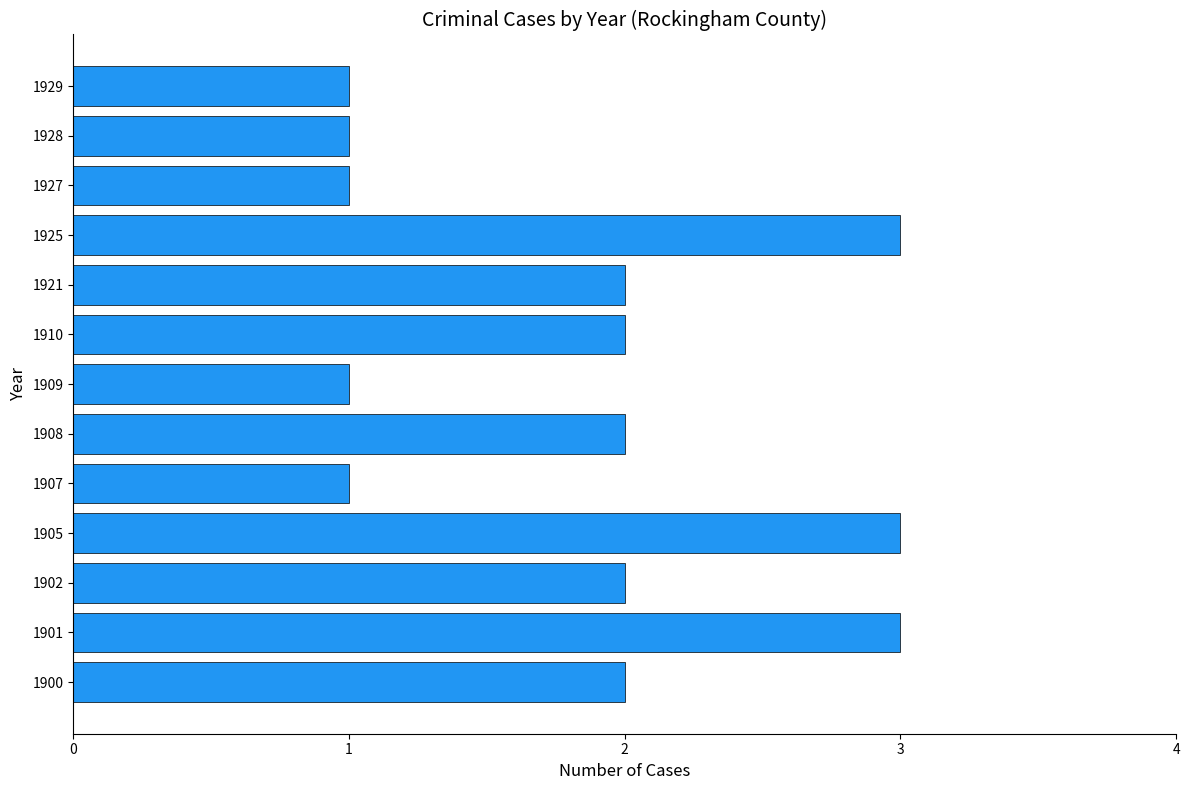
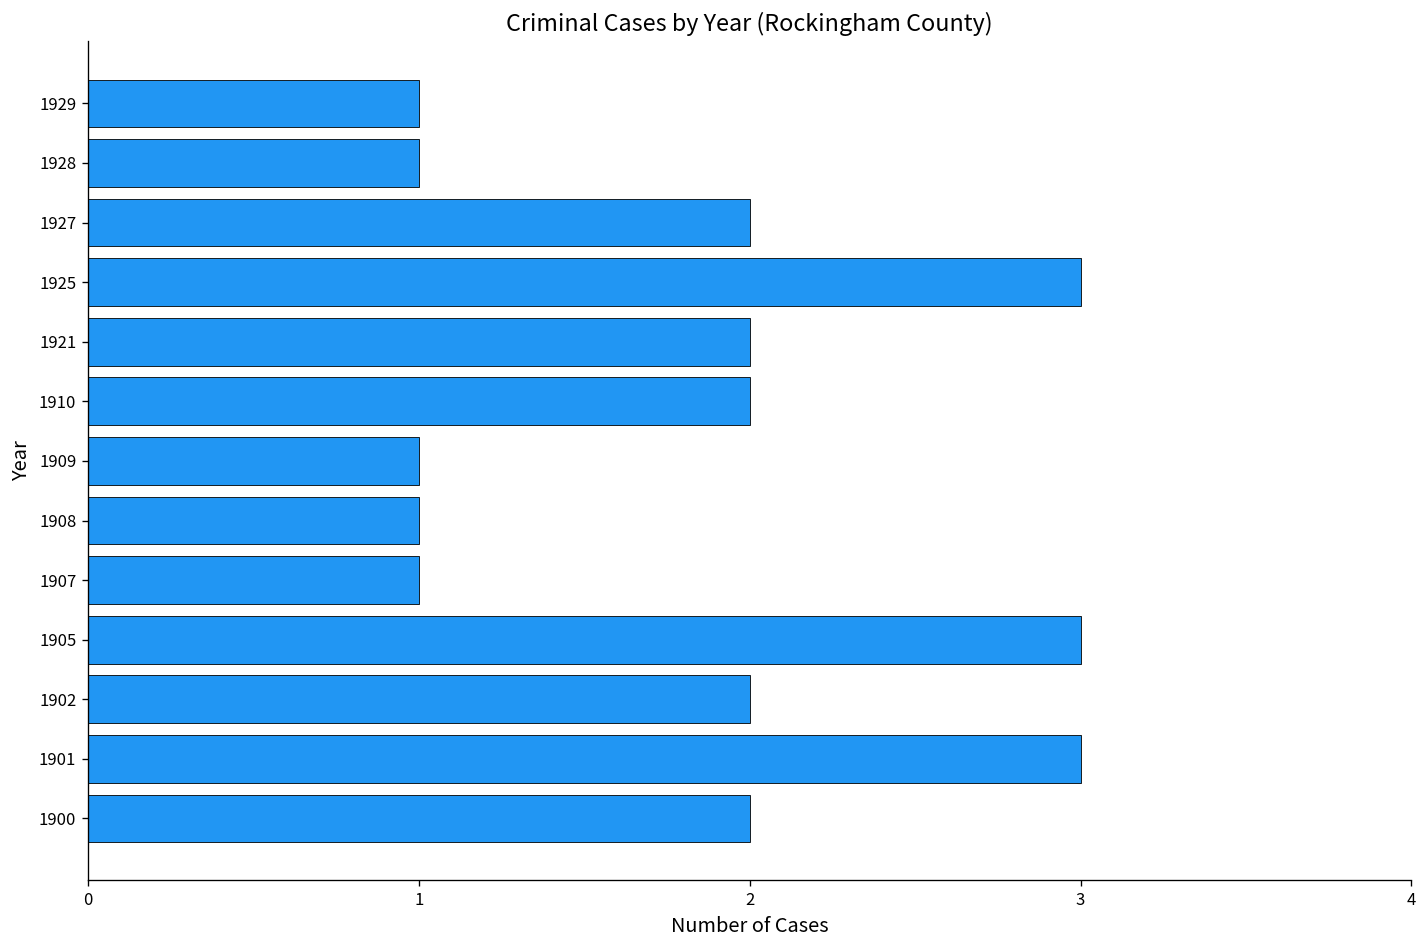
  {
    "1929": 1,
    "1928": 1,
-   "1927": 1,
+   "1927": 2,
    "1925": 3,
    "1921": 2,
    "1910": 2,
    "1909": 1,
-   "1908": 2,
+   "1908": 1,
    "1907": 1,
    "1905": 3,
    "1902": 2,
    "1901": 3,
    "1900": 2
  }
